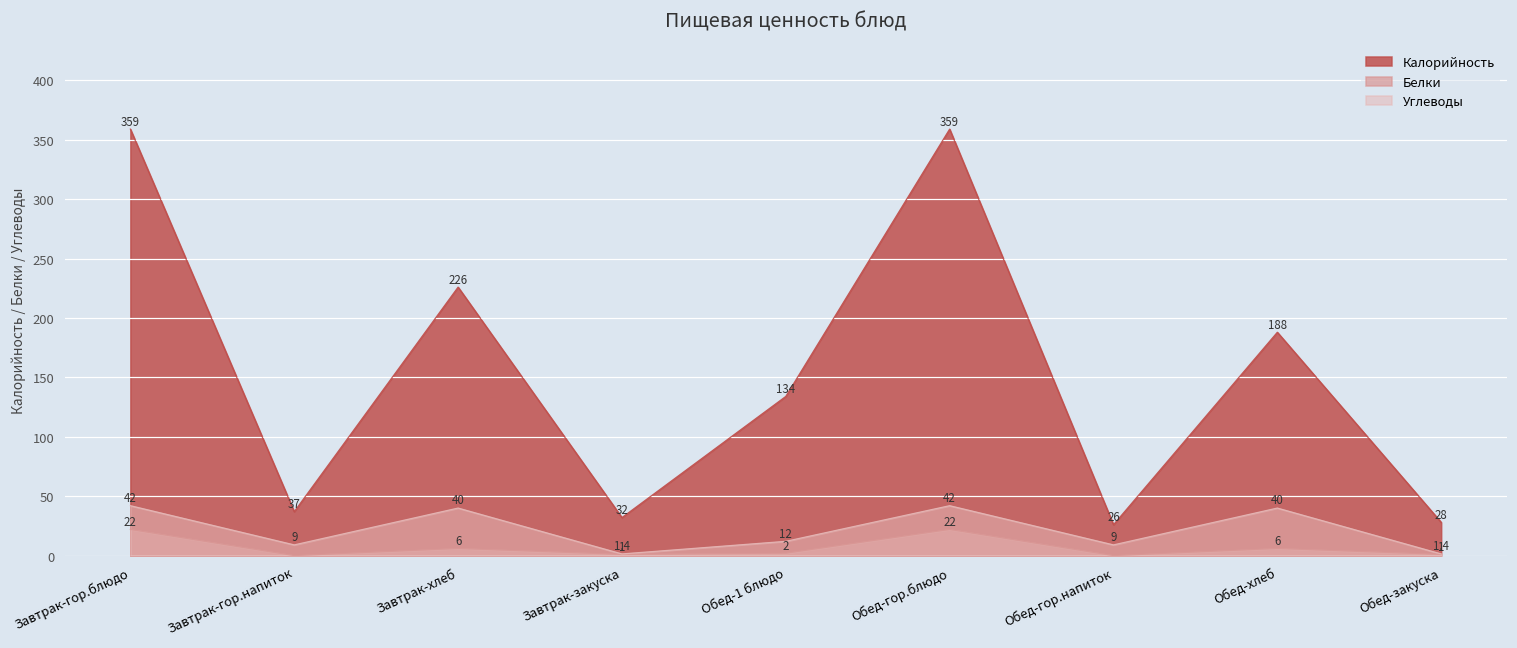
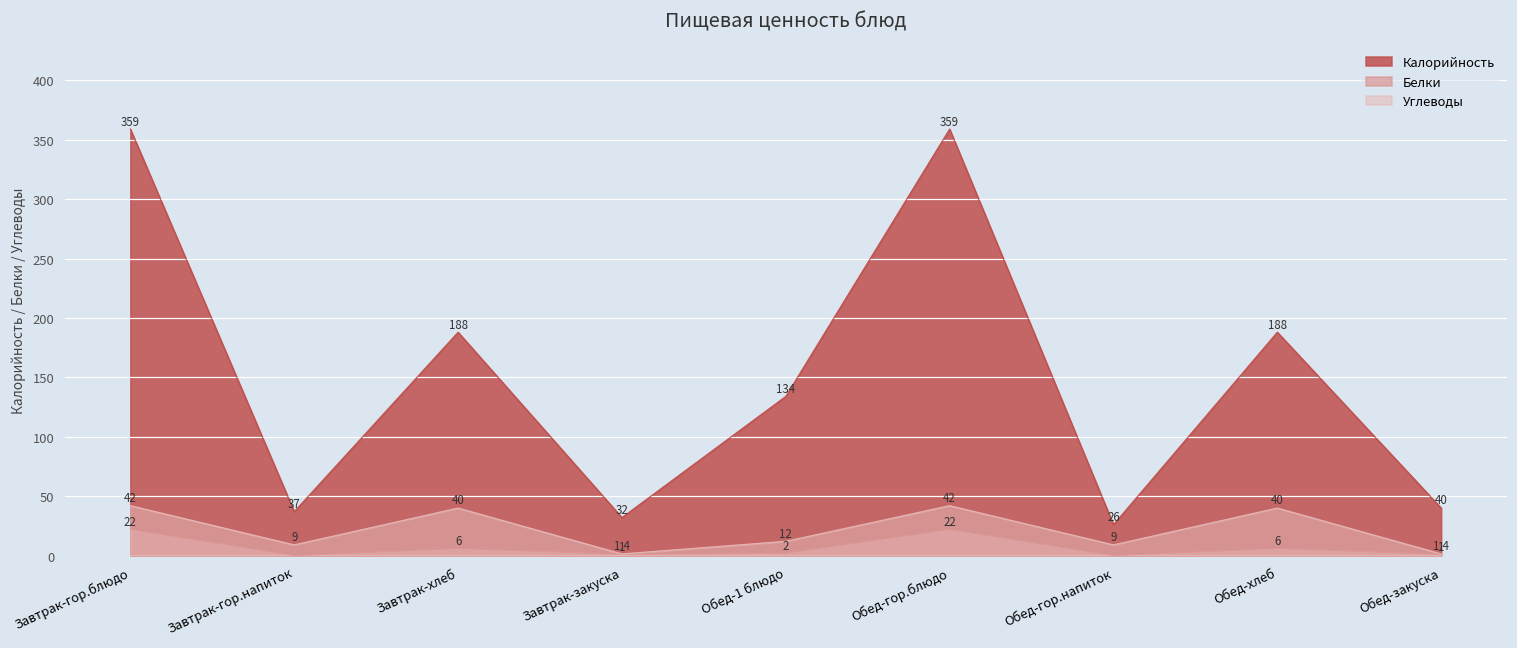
  {
    "Калорийность": {
      "Завтрак-гор.блюдо": 359,
      "Завтрак-гор.напиток": 37,
-     "Завтрак-хлеб": 226,
+     "Завтрак-хлеб": 188,
      "Завтрак-закуска": 32,
      "Обед-1 блюдо": 134,
      "Обед-гор.блюдо": 359,
      "Обед-гор.напиток": 26,
      "Обед-хлеб": 188,
-     "Обед-закуска": 28
+     "Обед-закуска": 40
    }
  }
